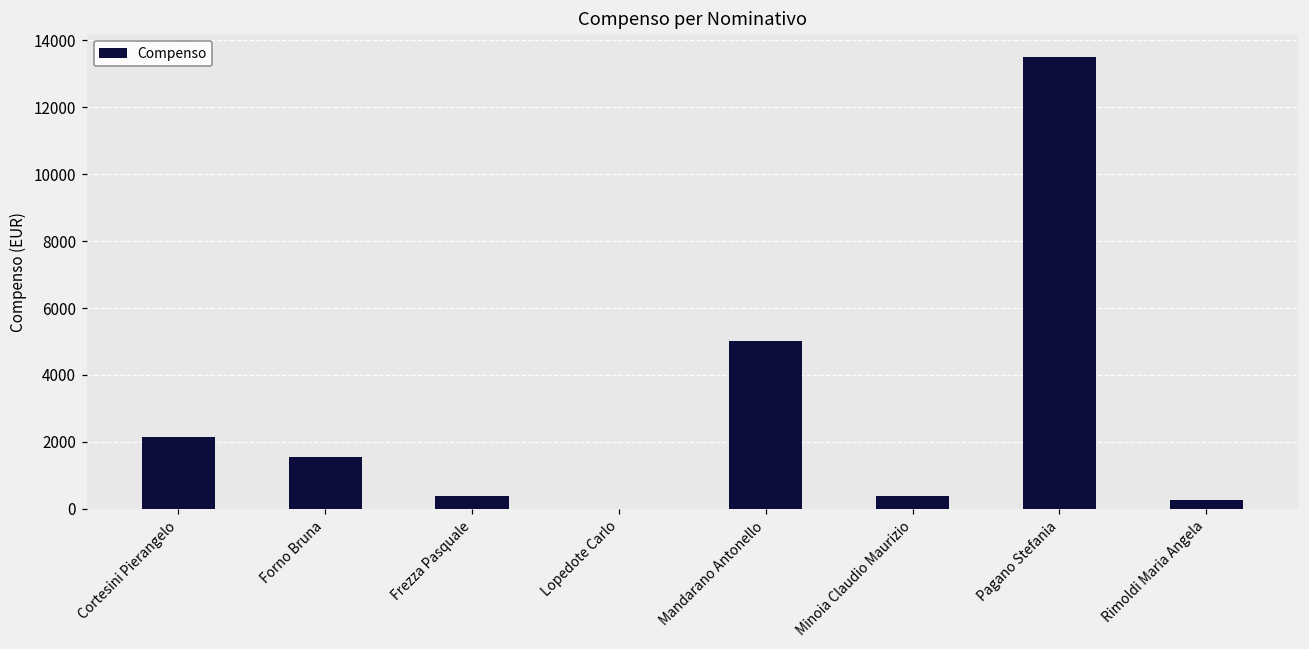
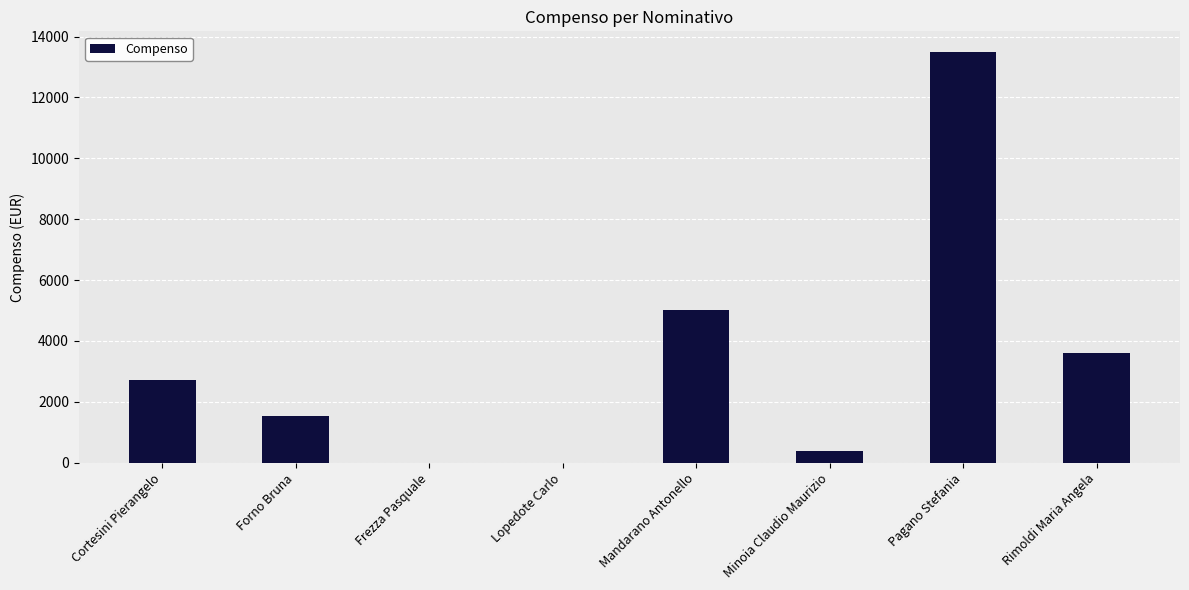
  {
-   "Cortesini Pierangelo": 2200,
+   "Cortesini Pierangelo": 2700,
    "Forno Bruna": 1500,
-   "Frezza Pasquale": 400,
+   "Frezza Pasquale": 0,
    "Lopedote Carlo": 0,
    "Mandarano Antonello": 5000,
    "Minoia Claudio Maurizio": 400,
    "Pagano Stefania": 13500,
-   "Rimoldi Maria Angela": 300
+   "Rimoldi Maria Angela": 3600
  }
